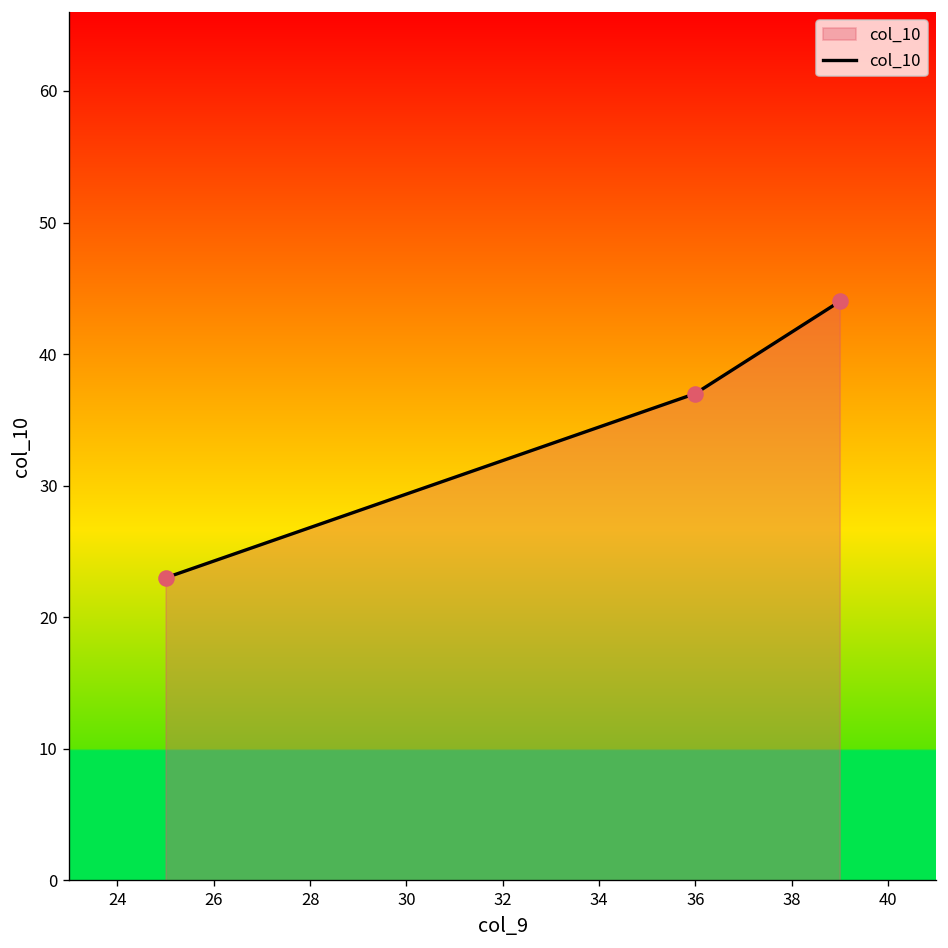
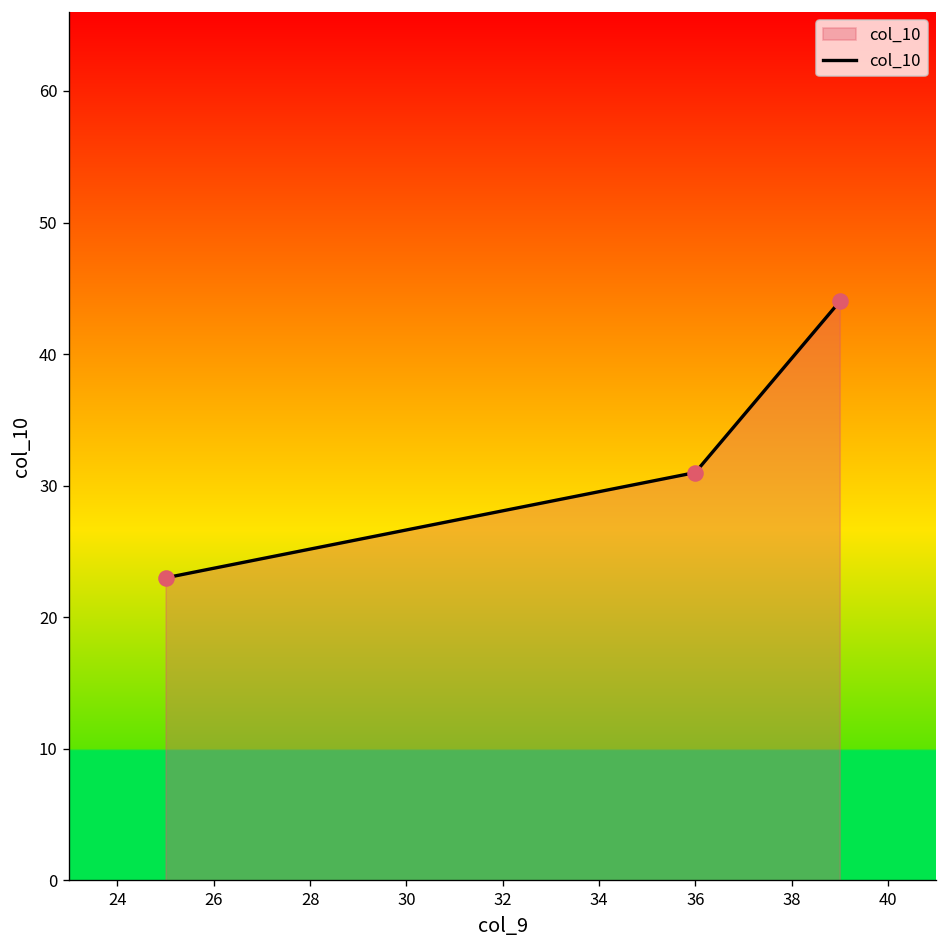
  {
-   "36": 37
+   "36": 31
  }
